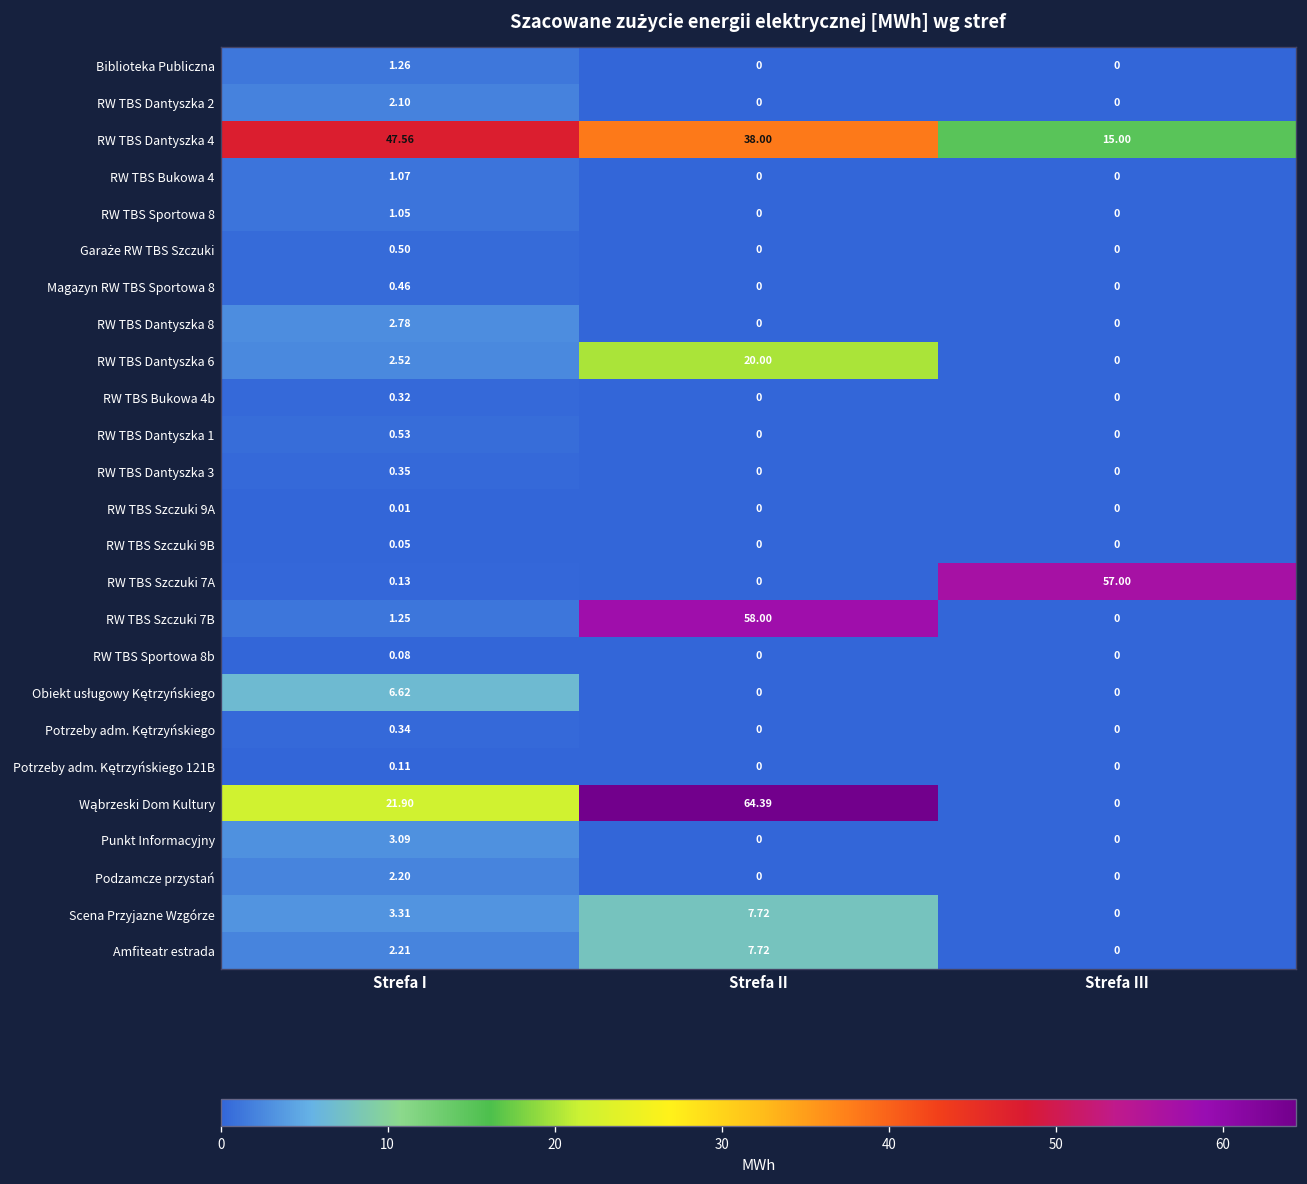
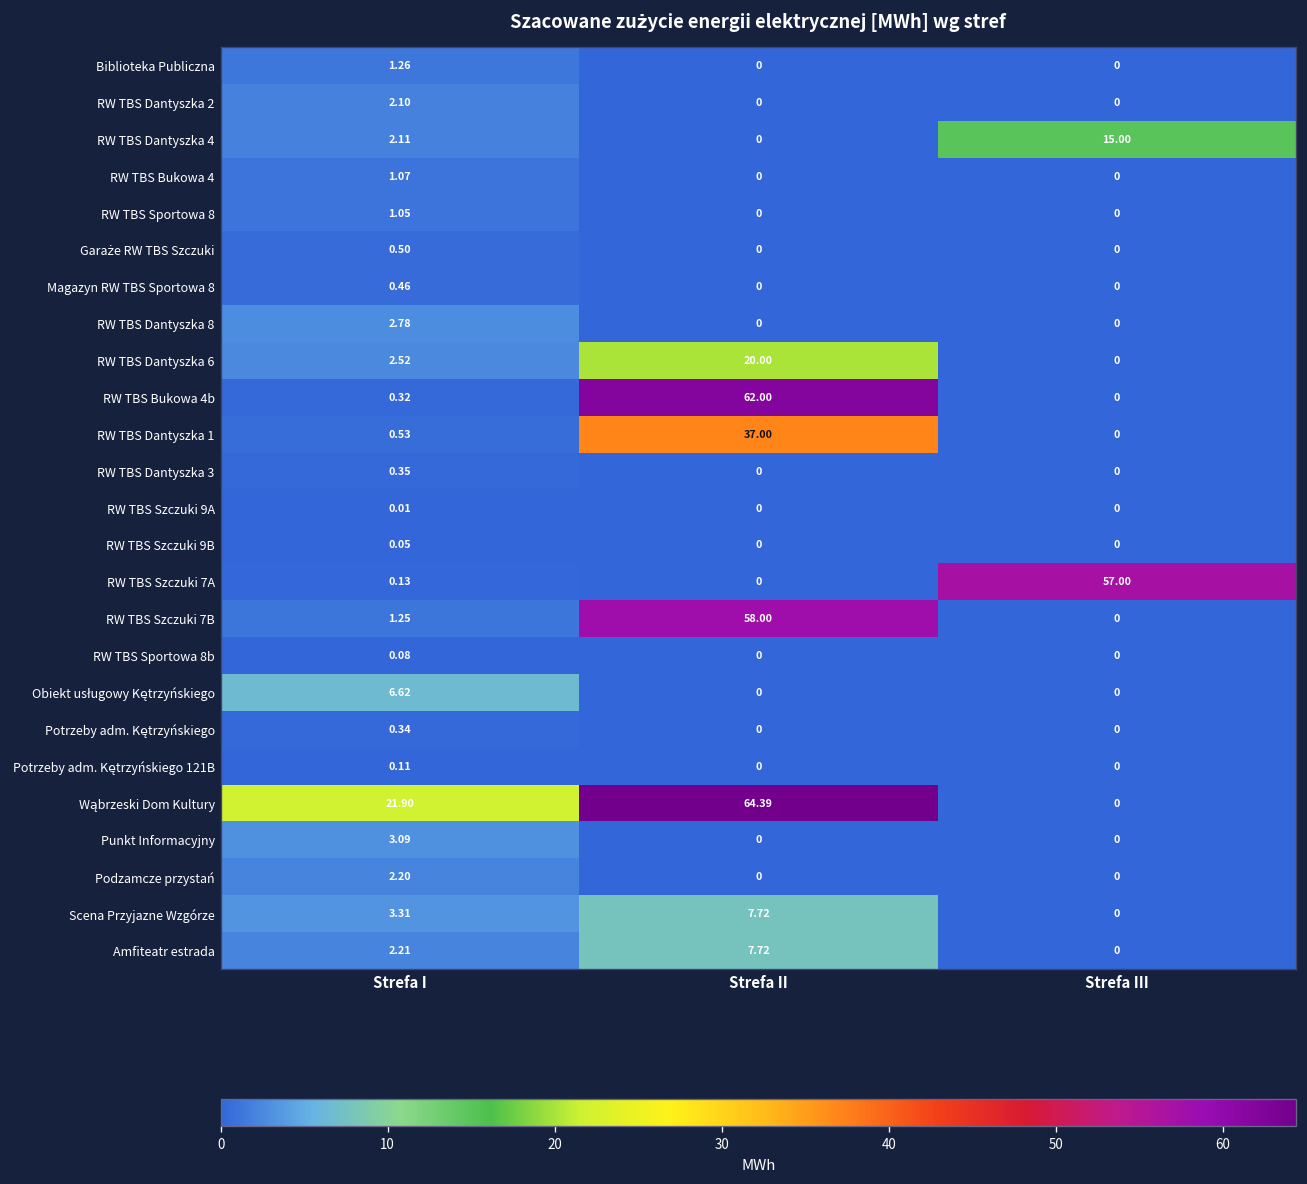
  {
    "Biblioteka Publiczna": {
      "Strefa I": 1.26,
      "Strefa II": 0,
      "Strefa III": 0
    },
    "RW TBS Dantyszka 2": {
      "Strefa I": 2.10,
      "Strefa II": 0,
      "Strefa III": 0
    },
    "RW TBS Dantyszka 4": {
-     "Strefa I": 47.56,
-     "Strefa II": 38.00,
+     "Strefa I": 2.11,
+     "Strefa II": 0,
      "Strefa III": 15.00
    },
    "RW TBS Bukowa 4": {
      "Strefa I": 1.07,
      "Strefa II": 0,
      "Strefa III": 0
    },
    "RW TBS Sportowa 8": {
      "Strefa I": 1.05,
      "Strefa II": 0,
      "Strefa III": 0
    },
    "Garaże RW TBS Szczuki": {
      "Strefa I": 0.50,
      "Strefa II": 0,
      "Strefa III": 0
    },
    "Magazyn RW TBS Sportowa 8": {
      "Strefa I": 0.46,
      "Strefa II": 0,
      "Strefa III": 0
    },
    "RW TBS Dantyszka 8": {
      "Strefa I": 2.78,
      "Strefa II": 0,
      "Strefa III": 0
    },
    "RW TBS Dantyszka 6": {
      "Strefa I": 2.52,
      "Strefa II": 20.00,
      "Strefa III": 0
    },
    "RW TBS Bukowa 4b": {
      "Strefa I": 0.32,
-     "Strefa II": 0,
+     "Strefa II": 62.00,
      "Strefa III": 0
    },
    "RW TBS Dantyszka 1": {
      "Strefa I": 0.53,
-     "Strefa II": 0,
+     "Strefa II": 37.00,
      "Strefa III": 0
    },
    "RW TBS Dantyszka 3": {
      "Strefa I": 0.35,
      "Strefa II": 0,
      "Strefa III": 0
    },
    "RW TBS Szczuki 9A": {
      "Strefa I": 0.01,
      "Strefa II": 0,
      "Strefa III": 0
    },
    "RW TBS Szczuki 9B": {
      "Strefa I": 0.05,
      "Strefa II": 0,
      "Strefa III": 0
    },
    "RW TBS Szczuki 7A": {
      "Strefa I": 0.13,
      "Strefa II": 0,
      "Strefa III": 57.00
    },
    "RW TBS Szczuki 7B": {
      "Strefa I": 1.25,
      "Strefa II": 58.00,
      "Strefa III": 0
    },
    "RW TBS Sportowa 8b": {
      "Strefa I": 0.08,
      "Strefa II": 0,
      "Strefa III": 0
    },
    "Obiekt usługowy Kętrzyńskiego": {
      "Strefa I": 6.62,
      "Strefa II": 0,
      "Strefa III": 0
    },
    "Potrzeby adm. Kętrzyńskiego": {
      "Strefa I": 0.34,
      "Strefa II": 0,
      "Strefa III": 0
    },
    "Potrzeby adm. Kętrzyńskiego 121B": {
      "Strefa I": 0.11,
      "Strefa II": 0,
      "Strefa III": 0
    },
    "Wąbrzeski Dom Kultury": {
      "Strefa I": 21.90,
      "Strefa II": 64.39,
      "Strefa III": 0
    },
    "Punkt Informacyjny": {
      "Strefa I": 3.09,
      "Strefa II": 0,
      "Strefa III": 0
    },
    "Podzamcze przystań": {
      "Strefa I": 2.20,
      "Strefa II": 0,
      "Strefa III": 0
    },
    "Scena Przyjazne Wzgórze": {
      "Strefa I": 3.31,
      "Strefa II": 7.72,
      "Strefa III": 0
    },
    "Amfiteatr estrada": {
      "Strefa I": 2.21,
      "Strefa II": 7.72,
      "Strefa III": 0
    }
  }
